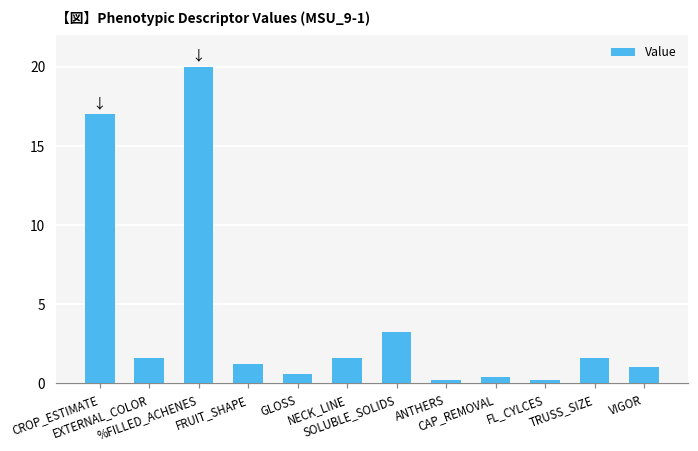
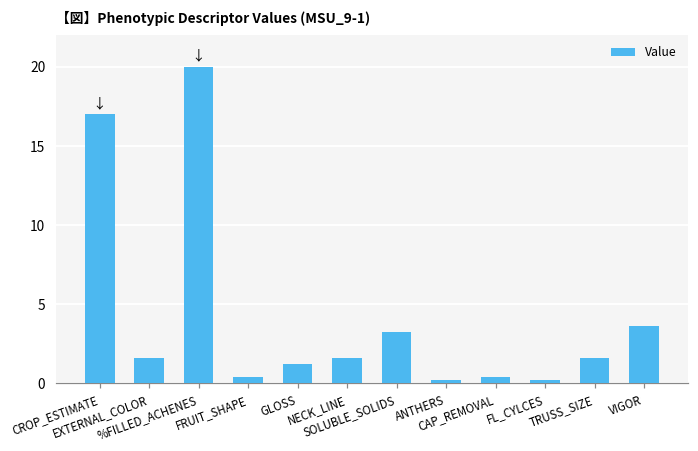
  {
    "CROP_ESTIMATE": 17.0,
    "EXTERNAL_COLOR": 1.6,
    "%FILLED_ACHENES": 20.0,
-   "FRUIT_SHAPE": 1.2,
-   "GLOSS": 0.6,
+   "FRUIT_SHAPE": 0.4,
+   "GLOSS": 1.2,
    "NECK_LINE": 1.6,
    "SOLUBLE_SOLIDS": 3.2,
    "ANTHERS": 0.2,
    "CAP_REMOVAL": 0.4,
    "FL_CYLCES": 0.2,
    "TRUSS_SIZE": 1.6,
-   "VIGOR": 1.0
+   "VIGOR": 3.6
  }
